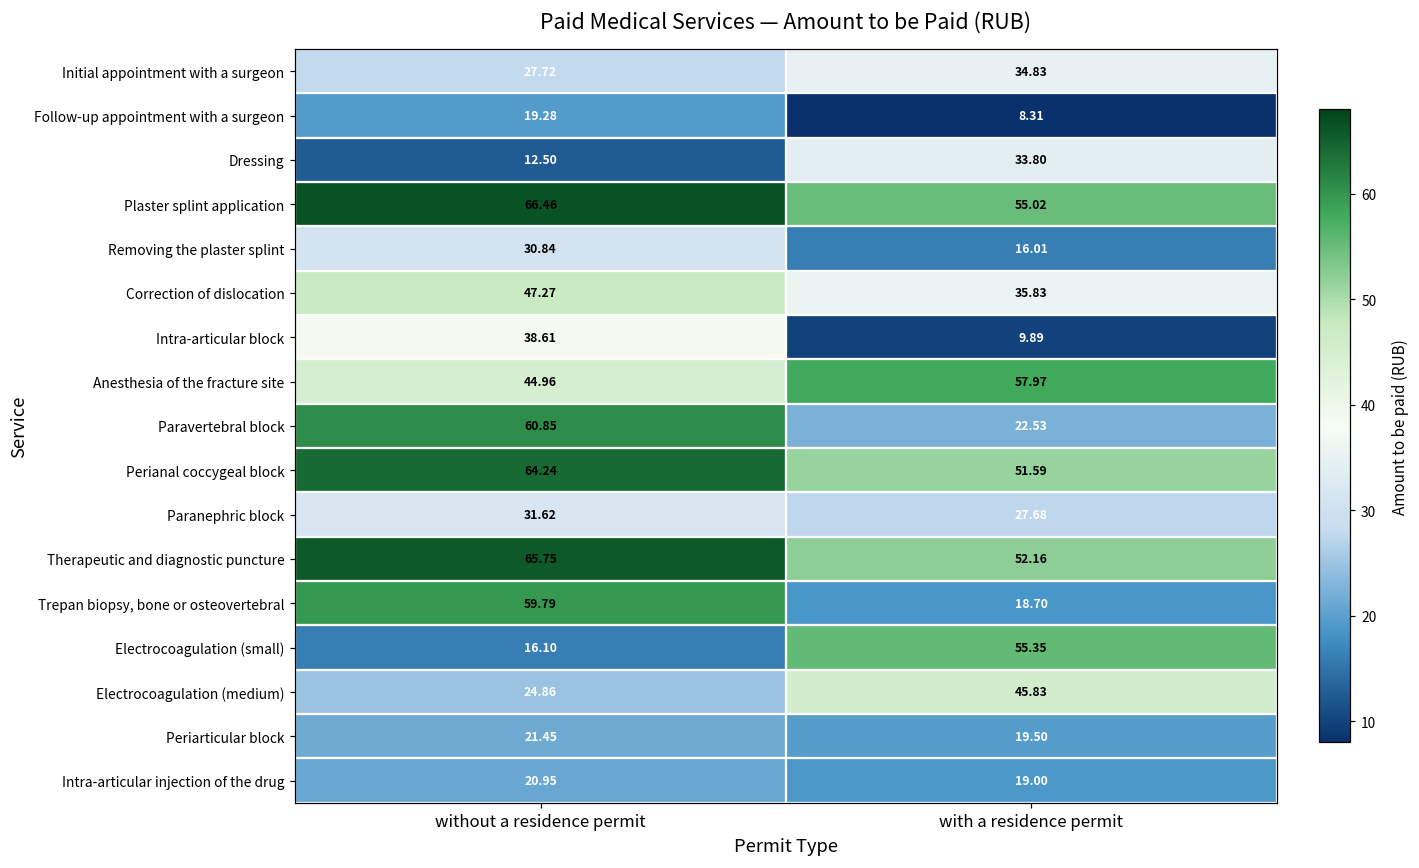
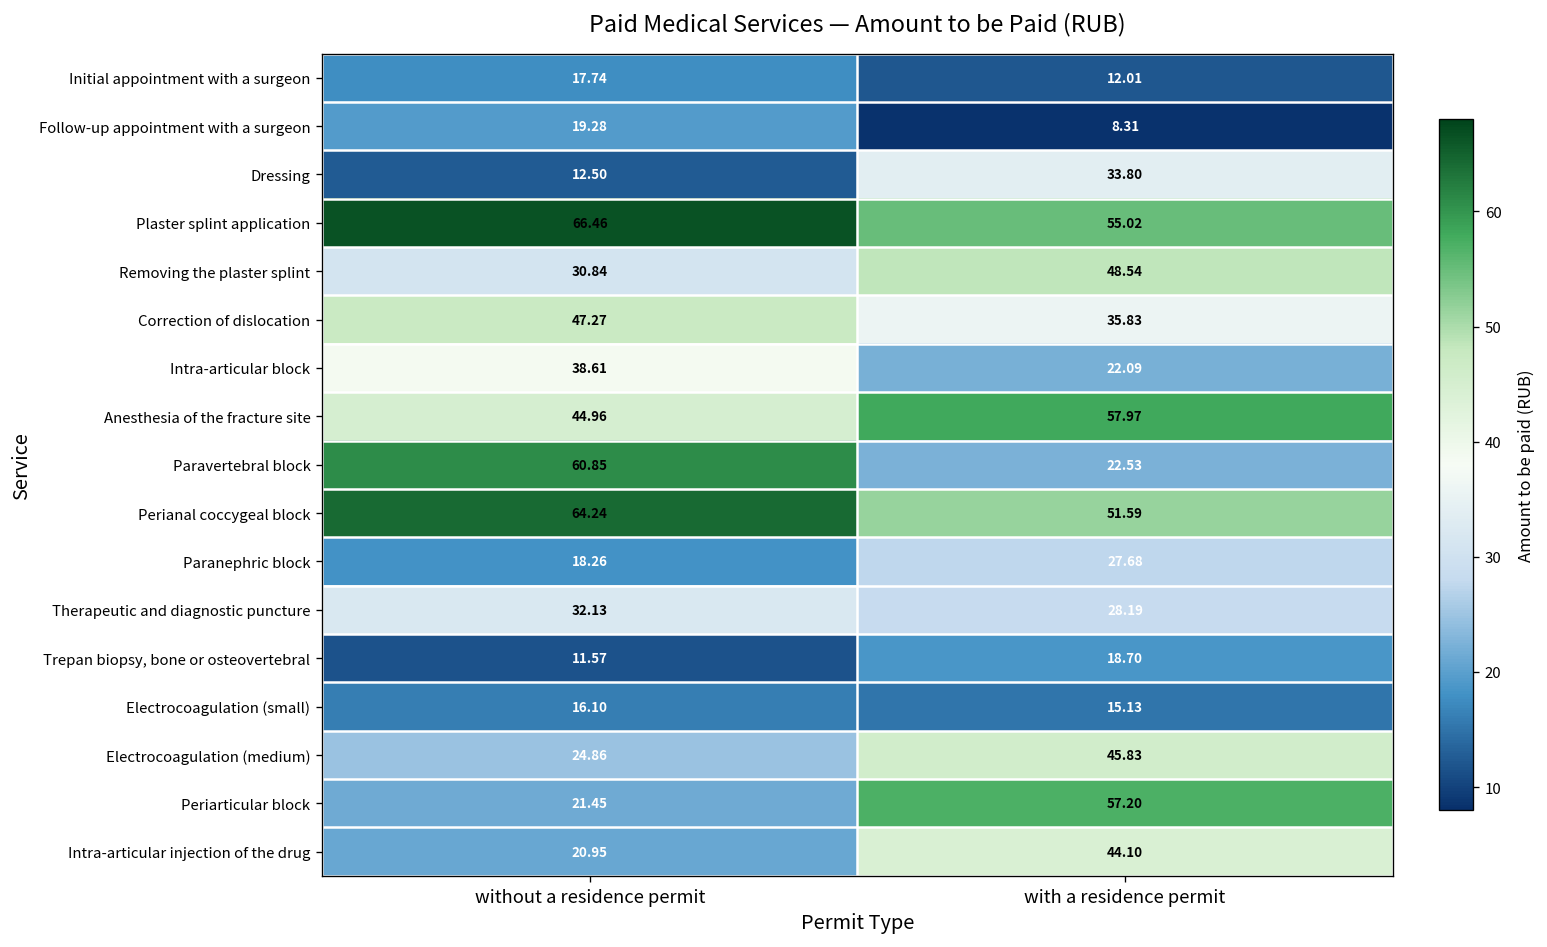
  {
    "Initial appointment with a surgeon": {
-     "without a residence permit": 27.72,
-     "with a residence permit": 34.83
+     "without a residence permit": 17.74,
+     "with a residence permit": 12.01
    },
    "Follow-up appointment with a surgeon": {
      "without a residence permit": 19.28,
      "with a residence permit": 8.31
    },
    "Dressing": {
      "without a residence permit": 12.50,
      "with a residence permit": 33.80
    },
    "Plaster splint application": {
      "without a residence permit": 66.46,
      "with a residence permit": 55.02
    },
    "Removing the plaster splint": {
      "without a residence permit": 30.84,
-     "with a residence permit": 16.01
+     "with a residence permit": 48.54
    },
    "Correction of dislocation": {
      "without a residence permit": 47.27,
      "with a residence permit": 35.83
    },
    "Intra-articular block": {
      "without a residence permit": 38.61,
-     "with a residence permit": 9.89
+     "with a residence permit": 22.09
    },
    "Anesthesia of the fracture site": {
      "without a residence permit": 44.96,
      "with a residence permit": 57.97
    },
    "Paravertebral block": {
      "without a residence permit": 60.85,
      "with a residence permit": 22.53
    },
    "Perianal coccygeal block": {
      "without a residence permit": 64.24,
      "with a residence permit": 51.59
    },
    "Paranephric block": {
-     "without a residence permit": 31.62,
+     "without a residence permit": 18.26,
      "with a residence permit": 27.68
    },
    "Therapeutic and diagnostic puncture": {
-     "without a residence permit": 65.75,
-     "with a residence permit": 52.16
+     "without a residence permit": 32.13,
+     "with a residence permit": 28.19
    },
    "Trepan biopsy, bone or osteovertebral": {
-     "without a residence permit": 59.79,
+     "without a residence permit": 11.57,
      "with a residence permit": 18.70
    },
    "Electrocoagulation (small)": {
      "without a residence permit": 16.10,
-     "with a residence permit": 55.35
+     "with a residence permit": 15.13
    },
    "Electrocoagulation (medium)": {
      "without a residence permit": 24.86,
      "with a residence permit": 45.83
    },
    "Periarticular block": {
      "without a residence permit": 21.45,
-     "with a residence permit": 19.50
+     "with a residence permit": 57.20
    },
    "Intra-articular injection of the drug": {
      "without a residence permit": 20.95,
-     "with a residence permit": 19.00
+     "with a residence permit": 44.10
    }
  }
